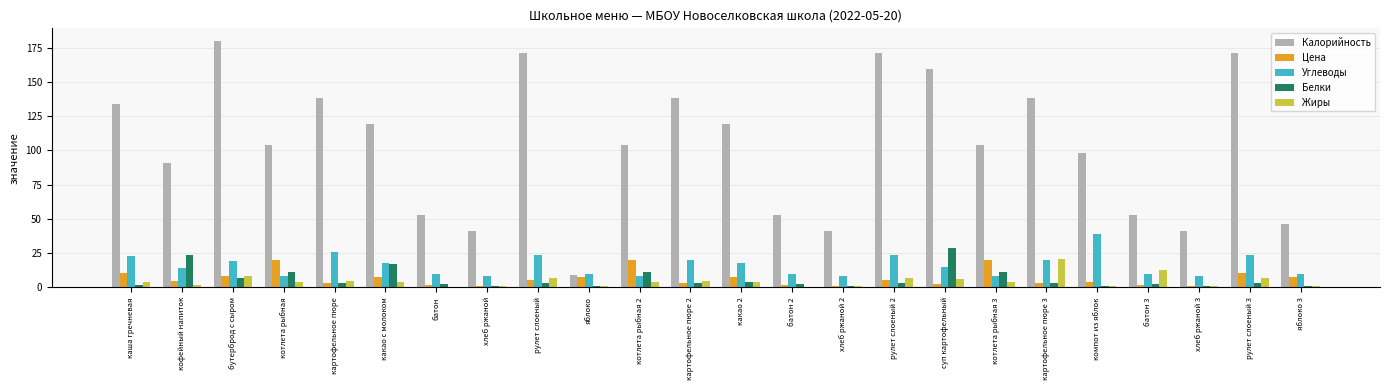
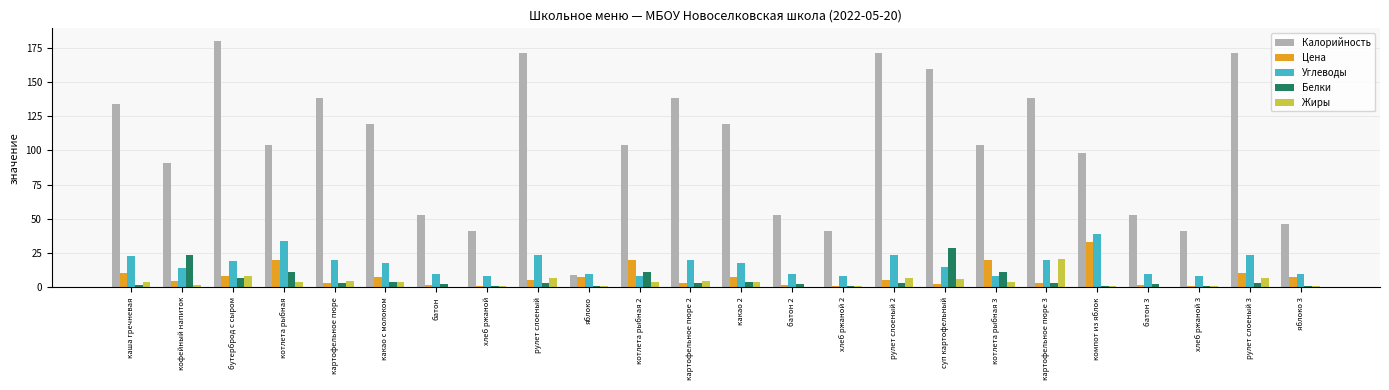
  {
    "Калорийность": {
      "каша гречневая": 134,
      "кофейный напиток": 91,
      "бутерброд с сыром": 180,
      "котлета рыбная": 104,
      "картофельное пюре": 138,
      "какао с молоком": 119,
      "батон": 53,
      "хлеб ржаной": 41,
      "рулет слоеный": 171,
      "яблоко": 9,
      "котлета рыбная 2": 104,
      "картофельное пюре 2": 138,
      "какао 2": 119,
      "батон 2": 53,
      "хлеб ржаной 2": 41,
      "рулет слоеный 2": 171,
      "суп картофельный": 159,
      "котлета рыбная 3": 104,
      "картофельное пюре 3": 138,
      "компот из яблок": 98,
      "батон 3": 53,
      "хлеб ржаной 3": 41,
      "рулет слоеный 3": 171,
      "яблоко 3": 46
    },
    "Цена": {
      "каша гречневая": 10,
      "кофейный напиток": 5,
      "бутерброд с сыром": 8,
      "котлета рыбная": 20,
      "картофельное пюре": 3,
      "какао с молоком": 7,
      "рулет слоеный": 5,
      "яблоко": 8,
      "котлета рыбная 2": 20,
      "картофельное пюре 2": 3,
      "какао 2": 7,
      "рулет слоеный 2": 5,
      "суп картофельный": 3,
      "котлета рыбная 3": 20,
      "картофельное пюре 3": 3,
-     "компот из яблок": 4,
+     "компот из яблок": 33,
      "рулет слоеный 3": 10,
      "яблоко 3": 8
    },
    "Углеводы": {
      "каша гречневая": 23,
      "кофейный напиток": 14,
      "бутерброд с сыром": 19,
-     "котлета рыбная": 8,
-     "картофельное пюре": 26,
+     "котлета рыбная": 34,
+     "картофельное пюре": 20,
      "какао с молоком": 18,
      "батон": 10,
      "хлеб ржаной": 8,
      "рулет слоеный": 24,
      "яблоко": 10,
      "котлета рыбная 2": 8,
      "картофельное пюре 2": 20,
      "какао 2": 18,
      "батон 2": 10,
      "хлеб ржаной 2": 8,
      "рулет слоеный 2": 24,
      "суп картофельный": 15,
      "котлета рыбная 3": 8,
      "картофельное пюре 3": 20,
      "компот из яблок": 39,
      "батон 3": 10,
      "хлеб ржаной 3": 8,
      "рулет слоеный 3": 24,
      "яблоко 3": 10
    },
    "Белки": {
      "каша гречневая": 2,
      "кофейный напиток": 24,
      "бутерброд с сыром": 7,
      "котлета рыбная": 11,
      "картофельное пюре": 3,
-     "какао с молоком": 17,
+     "какао с молоком": 4,
      "батон": 2,
      "рулет слоеный": 3,
      "котлета рыбная 2": 11,
      "картофельное пюре 2": 3,
      "какао 2": 4,
      "батон 2": 2,
      "рулет слоеный 2": 3,
      "суп картофельный": 29,
      "котлета рыбная 3": 11,
      "картофельное пюре 3": 3,
      "батон 3": 2,
      "рулет слоеный 3": 3
    },
    "Жиры": {
      "каша гречневая": 4,
      "кофейный напиток": 2,
      "бутерброд с сыром": 8,
      "котлета рыбная": 4,
      "картофельное пюре": 5,
      "какао с молоком": 4,
      "рулет слоеный": 7,
      "котлета рыбная 2": 4,
      "картофельное пюре 2": 5,
      "какао 2": 4,
      "рулет слоеный 2": 7,
      "суп картофельный": 6,
      "котлета рыбная 3": 4,
      "картофельное пюре 3": 21,
-     "батон 3": 13,
+     "батон 3": 1,
      "рулет слоеный 3": 7
    }
  }
